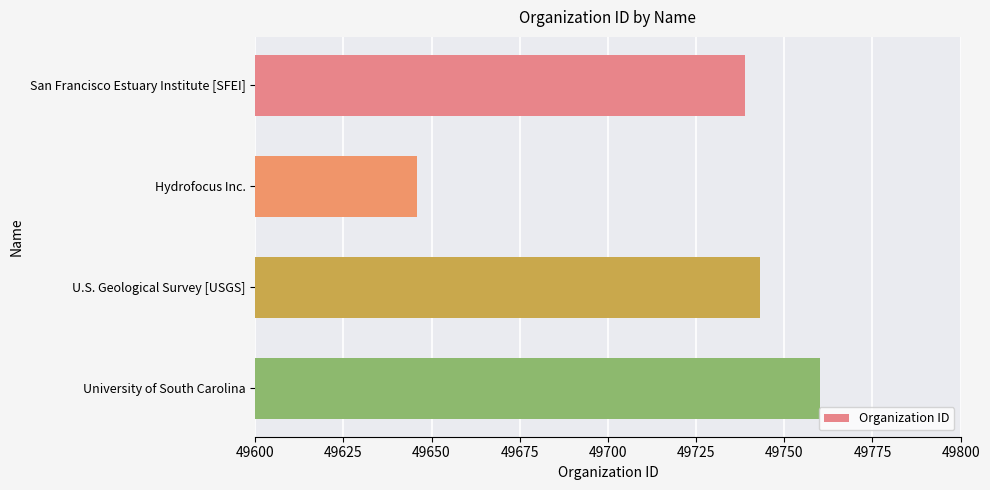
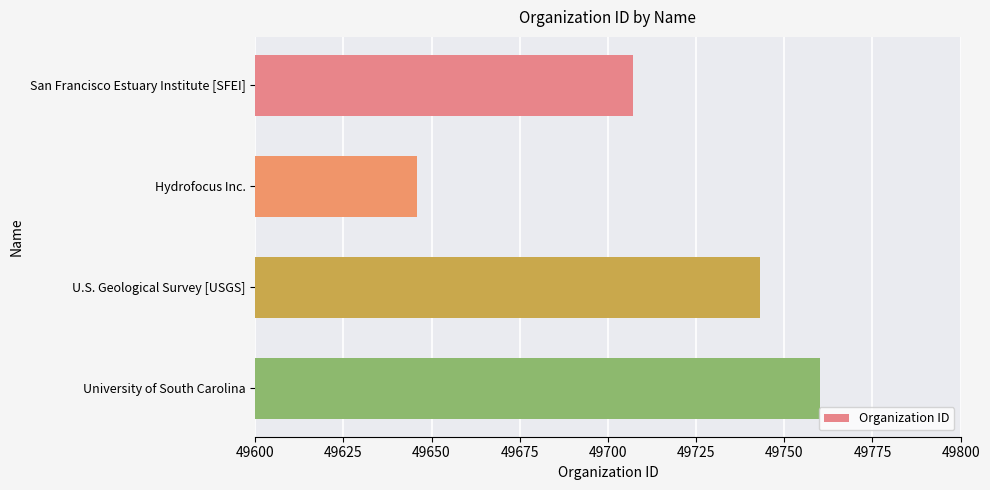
  {
-   "San Francisco Estuary Institute [SFEI]": 49739,
+   "San Francisco Estuary Institute [SFEI]": 49707,
    "Hydrofocus Inc.": 49646,
    "U.S. Geological Survey [USGS]": 49743,
    "University of South Carolina": 49760
  }
